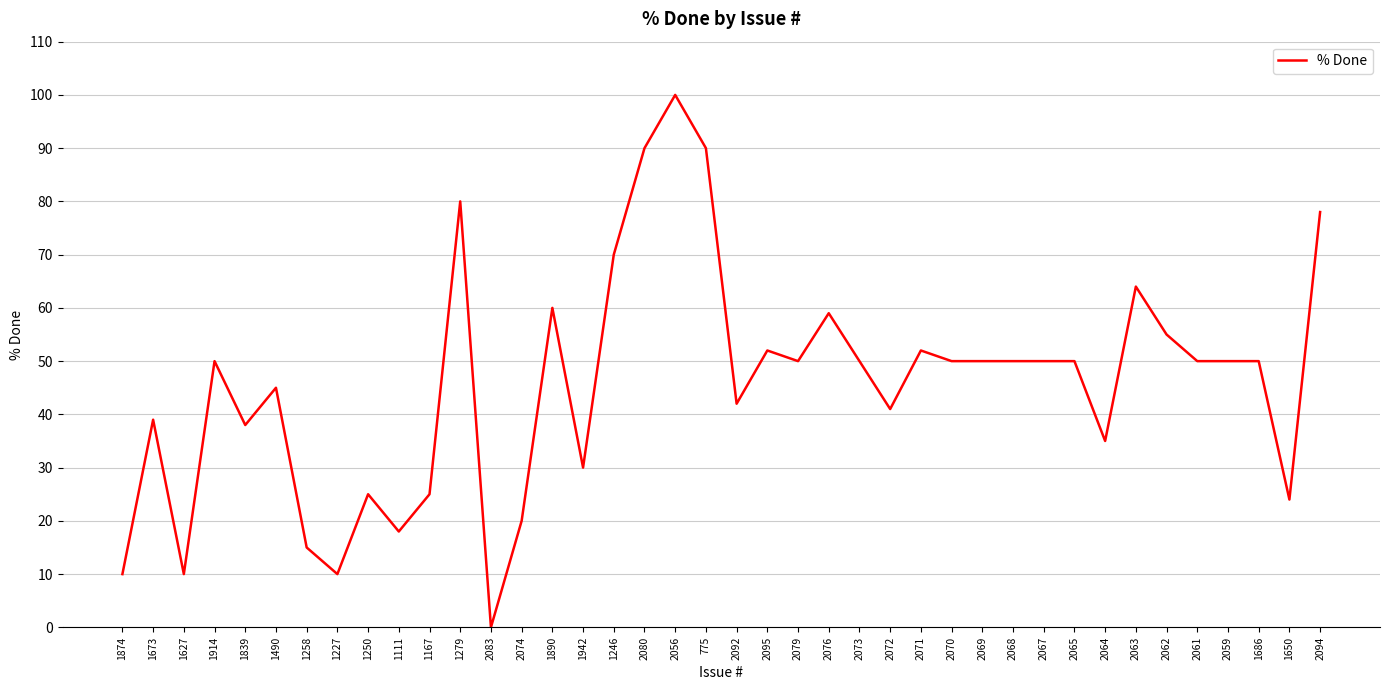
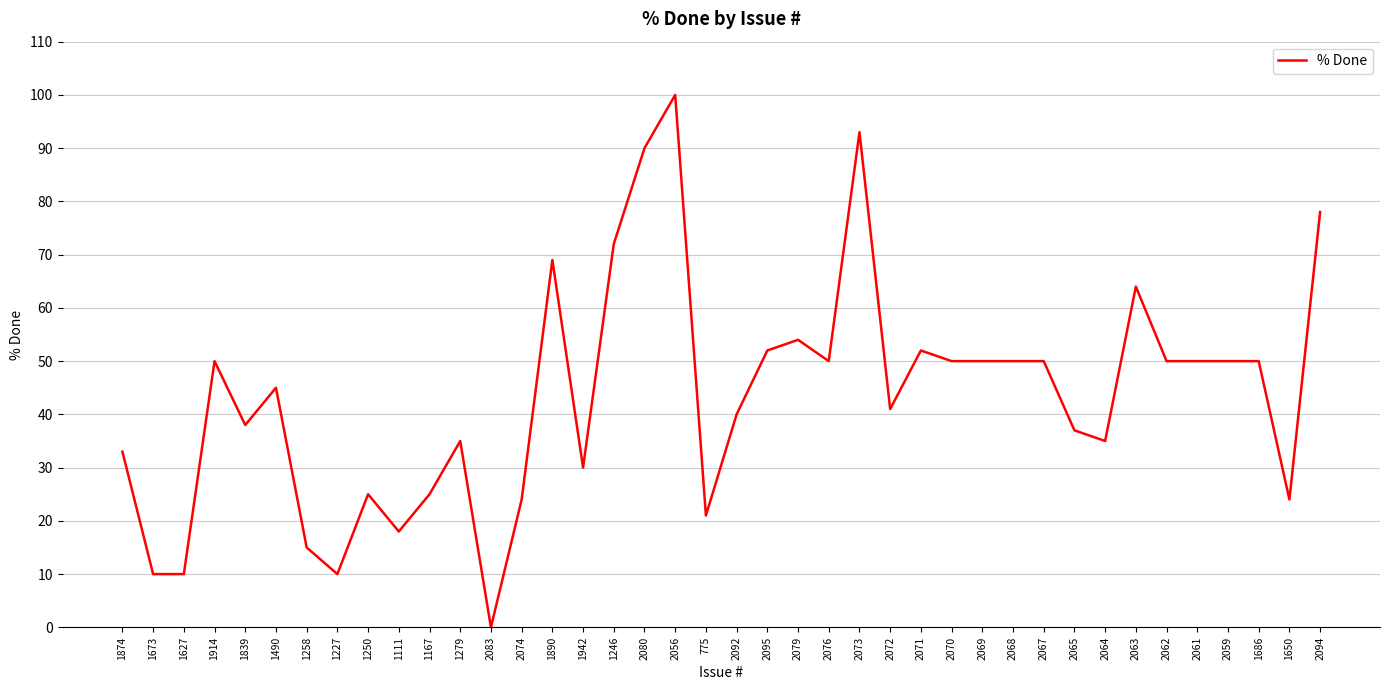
  {
-   "1874": 10,
-   "1673": 39,
+   "1874": 33,
+   "1673": 10,
    "1627": 10,
    "1914": 50,
    "1839": 38,
    "1490": 45,
    "1258": 15,
    "1227": 10,
    "1250": 25,
    "1111": 18,
    "1167": 25,
-   "1279": 80,
+   "1279": 35,
    "2083": 0,
-   "2074": 20,
-   "1890": 60,
+   "2074": 24,
+   "1890": 69,
    "1942": 30,
-   "1246": 70,
+   "1246": 72,
    "2080": 90,
    "2056": 100,
-   "775": 90,
-   "2092": 42,
+   "775": 21,
+   "2092": 40,
    "2095": 52,
-   "2079": 50,
-   "2076": 59,
-   "2073": 50,
+   "2079": 54,
+   "2076": 50,
+   "2073": 93,
    "2072": 41,
    "2071": 52,
    "2070": 50,
    "2069": 50,
    "2068": 50,
    "2067": 50,
-   "2065": 50,
+   "2065": 37,
    "2064": 35,
    "2063": 64,
-   "2062": 55,
+   "2062": 50,
    "2061": 50,
    "2059": 50,
    "1686": 50,
    "1650": 24,
    "2094": 78
  }
